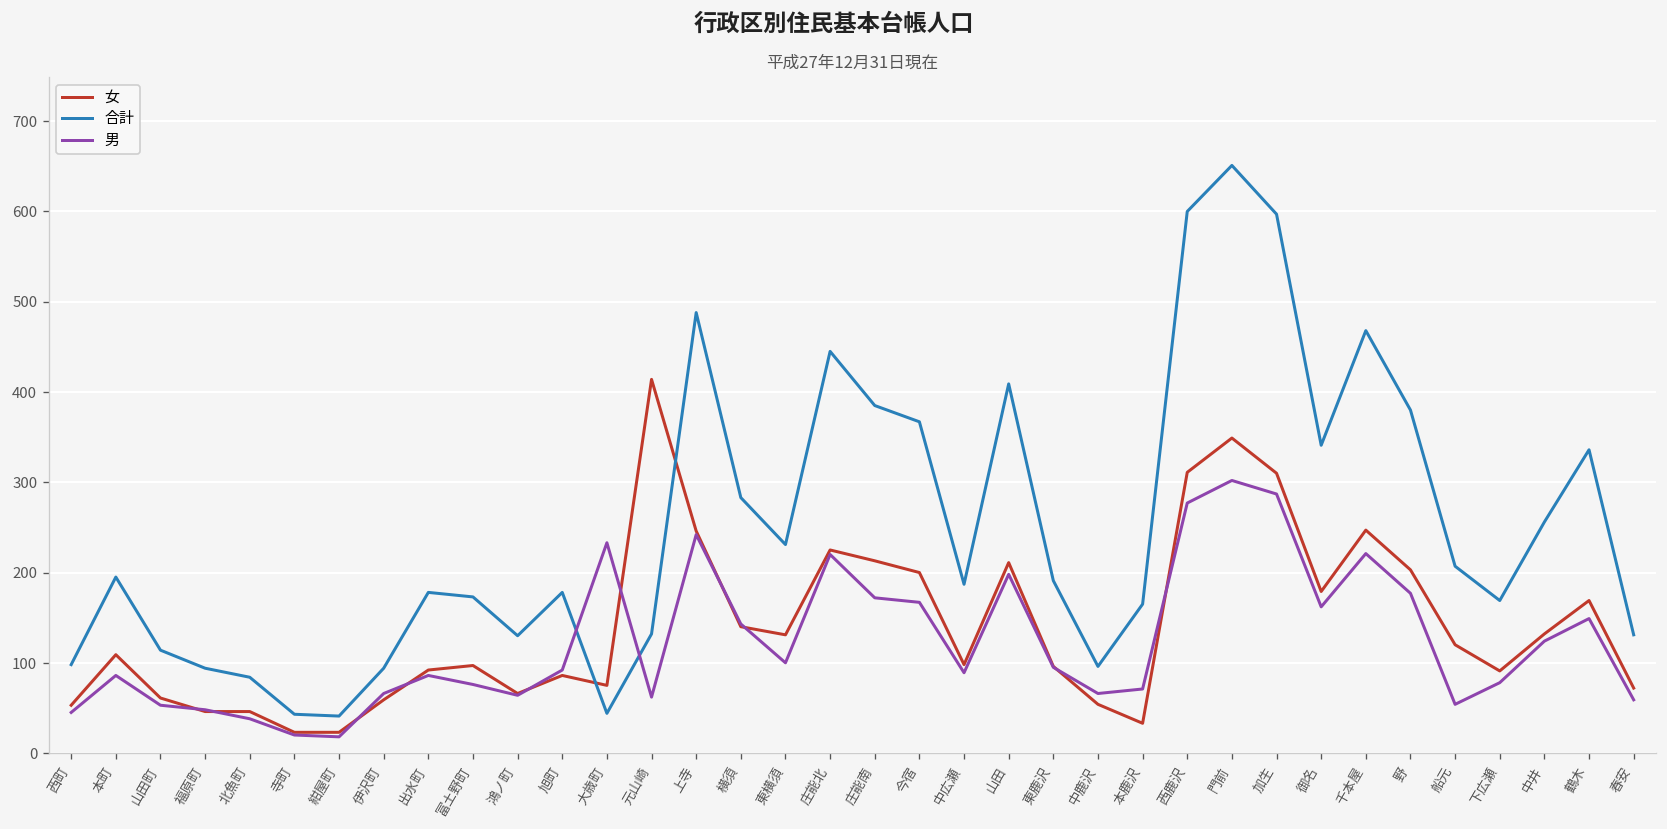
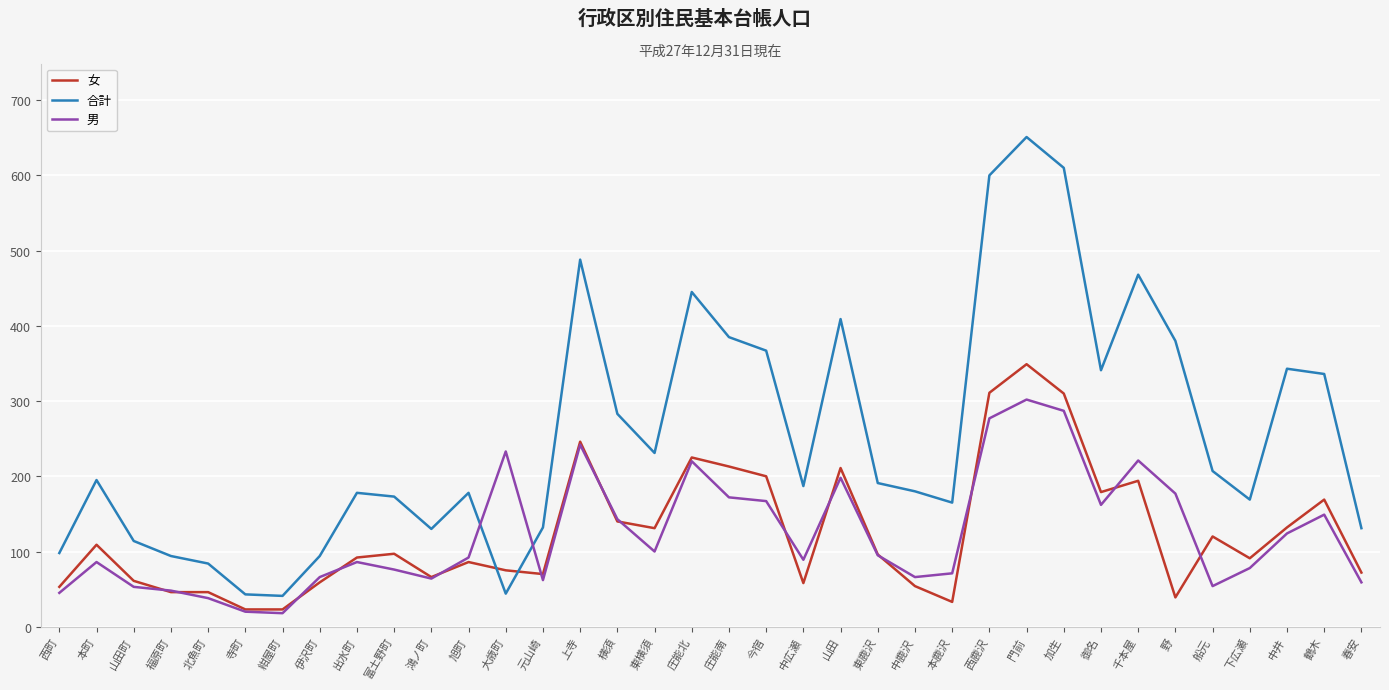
  {
    "女": {
      "西町": 50,
      "本町": 110,
      "山田町": 60,
      "北魚町": 50,
      "紺屋町": 20,
      "伊沢町": 60,
      "出水町": 90,
      "富土野町": 100,
      "旭町": 90,
      "大歳町": 80,
-     "元山崎": 410,
+     "元山崎": 70,
      "上寺": 250,
      "東横須": 130,
      "庄能北": 230,
      "庄能南": 210,
      "今宿": 200,
-     "中広瀬": 100,
+     "中広瀬": 60,
      "山田": 210,
      "中鹿沢": 50,
      "本鹿沢": 30,
      "西鹿沢": 310,
      "門前": 350,
      "加生": 310,
      "御名": 180,
-     "千本屋": 250,
-     "野": 200,
+     "千本屋": 190,
+     "野": 40,
      "船元": 120,
      "下広瀬": 90,
      "中井": 130,
      "鶴木": 170,
      "春安": 70
    },
    "合計": {
      "西町": 100,
      "本町": 200,
      "山田町": 110,
      "福原町": 90,
      "北魚町": 80,
      "寺町": 40,
      "紺屋町": 40,
      "伊沢町": 90,
      "出水町": 180,
      "富土野町": 170,
      "鴻ノ町": 130,
      "旭町": 180,
      "大歳町": 40,
      "元山崎": 130,
      "上寺": 490,
      "横須": 280,
      "東横須": 230,
      "庄能北": 450,
      "庄能南": 390,
      "今宿": 370,
      "中広瀬": 190,
      "山田": 410,
      "東鹿沢": 190,
-     "中鹿沢": 100,
+     "中鹿沢": 180,
      "本鹿沢": 170,
      "西鹿沢": 600,
      "門前": 650,
-     "加生": 600,
+     "加生": 610,
      "御名": 340,
      "千本屋": 470,
      "野": 380,
      "船元": 210,
      "下広瀬": 170,
-     "中井": 260,
+     "中井": 340,
      "鶴木": 340,
      "春安": 130
    },
    "男": {
      "西町": 50,
      "本町": 90,
      "山田町": 50,
      "北魚町": 40,
      "紺屋町": 20,
      "伊沢町": 70,
      "出水町": 90,
      "富土野町": 80,
      "旭町": 90,
      "大歳町": 230,
      "元山崎": 60,
      "上寺": 240,
      "東横須": 100,
      "庄能北": 220,
      "庄能南": 170,
      "今宿": 170,
      "中広瀬": 90,
      "山田": 200,
      "中鹿沢": 70,
      "本鹿沢": 70,
      "西鹿沢": 280,
      "門前": 300,
      "加生": 290,
      "御名": 160,
      "千本屋": 220,
      "野": 180,
      "船元": 50,
      "下広瀬": 80,
      "中井": 120,
      "鶴木": 150,
      "春安": 60
    }
  }
